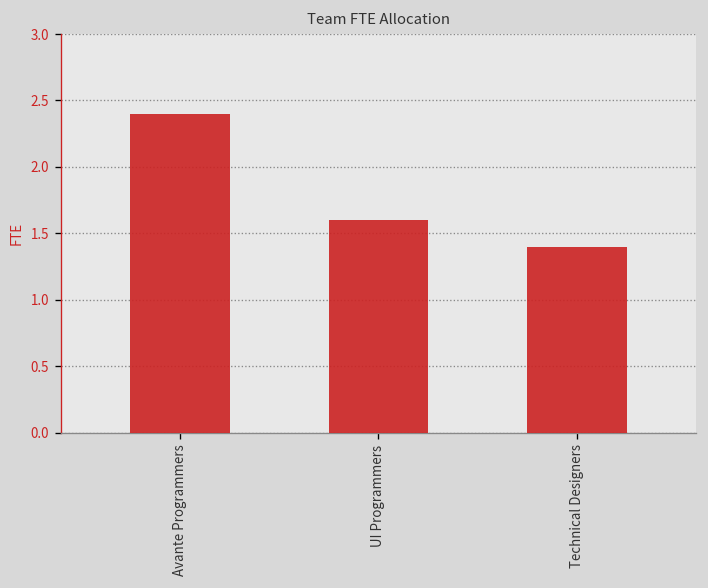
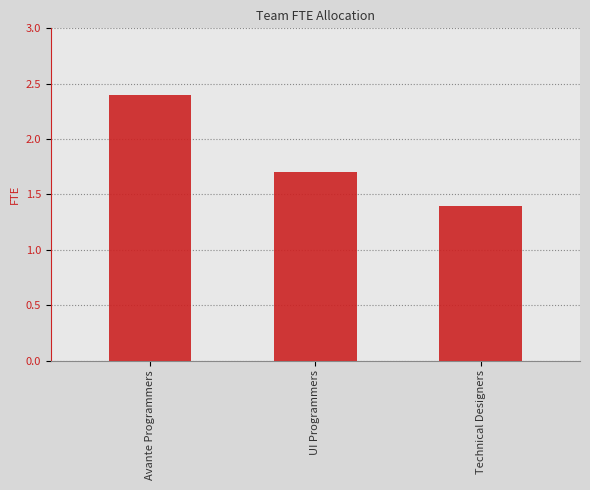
  {
    "Avante Programmers": 2.4,
-   "UI Programmers": 1.6,
+   "UI Programmers": 1.7,
    "Technical Designers": 1.4
  }
